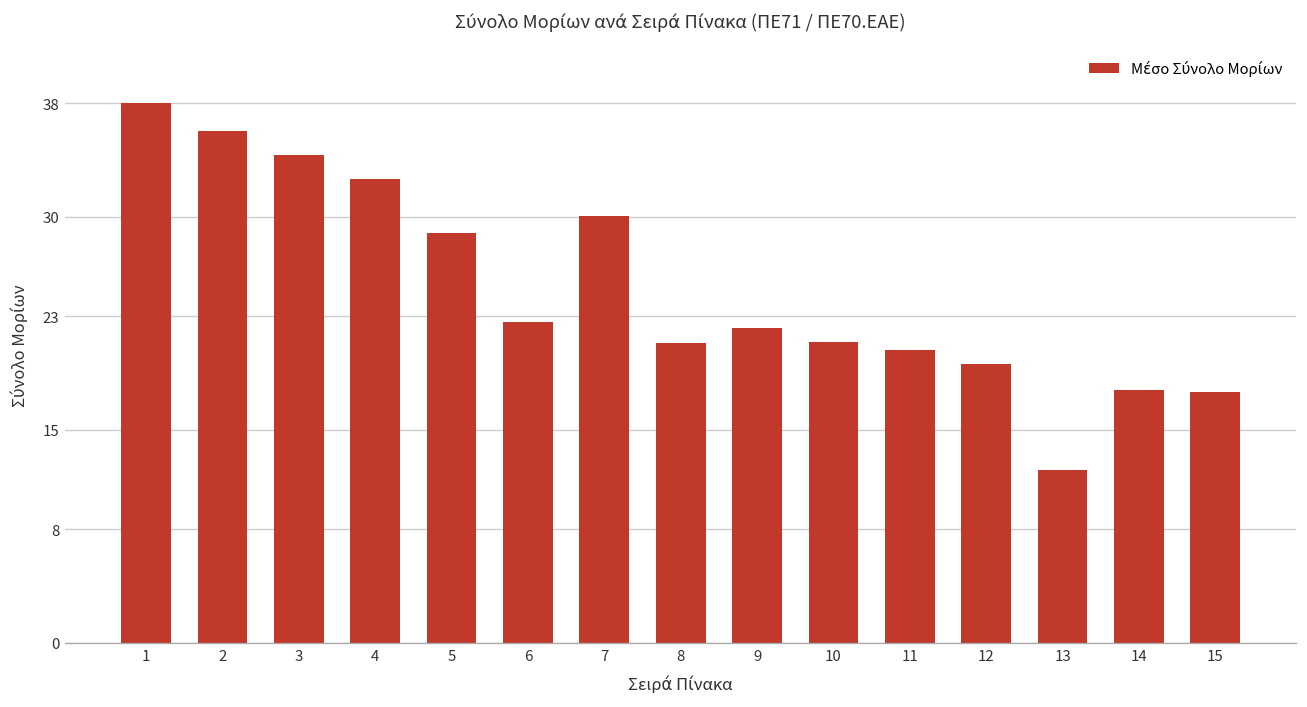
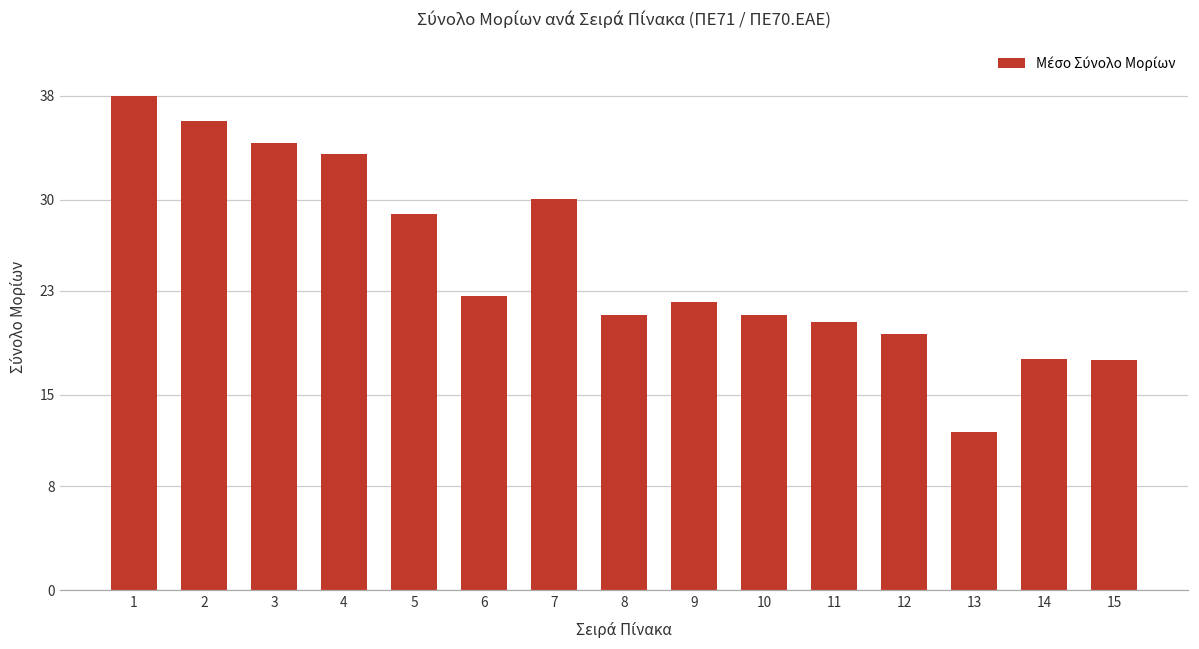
  {
    "1": 38.0,
    "2": 36.1,
    "3": 34.4,
-   "4": 32.6,
+   "4": 33.5,
    "5": 28.9,
    "6": 22.6,
    "7": 30.1,
    "8": 21.1,
    "9": 22.2,
    "10": 21.2,
    "11": 20.6,
    "12": 19.7,
    "13": 12.2,
    "14": 17.8,
    "15": 17.7
  }
